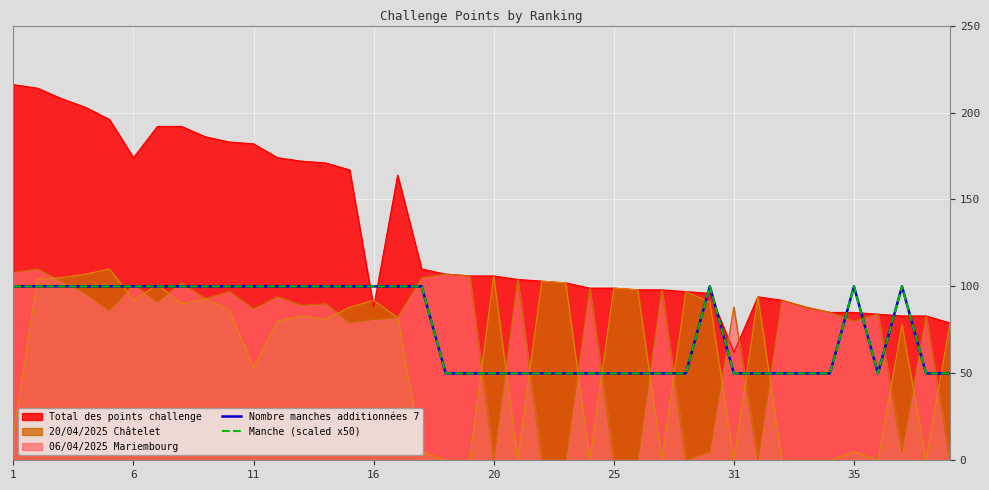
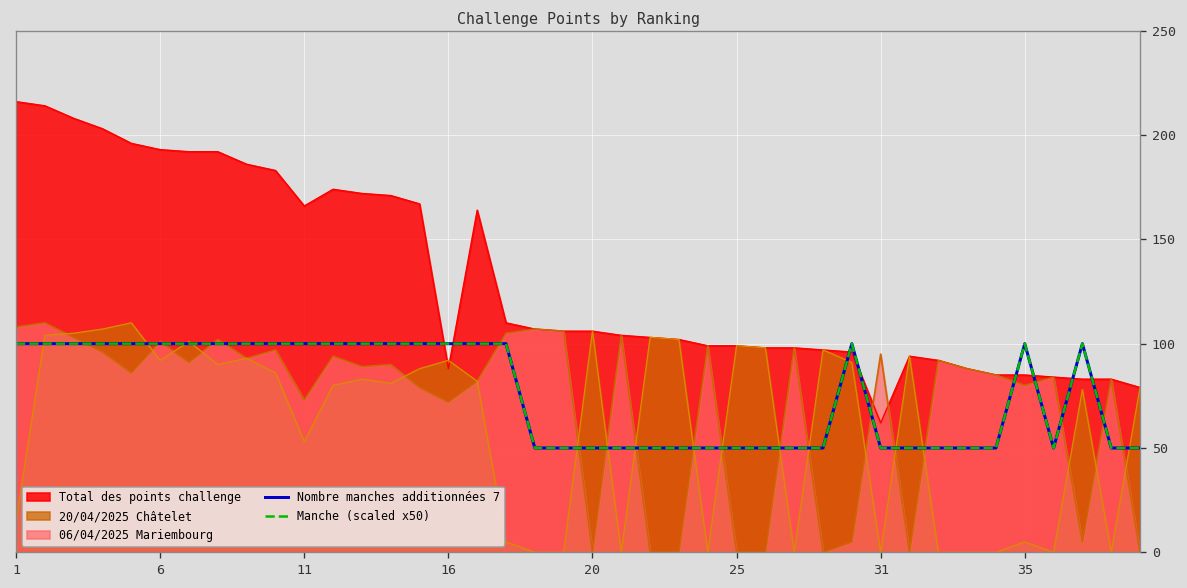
  {
    "Total des points challenge": {
      "1": 216,
-     "6": 174,
-     "11": 182,
+     "6": 193,
+     "11": 166,
      "16": 88,
      "31": 62
    },
    "20/04/2025 Châtelet": {
      "1": 15,
      "6": 92,
      "11": 53,
      "16": 92,
      "31": 0
    },
    "06/04/2025 Mariembourg": {
      "1": 108,
-     "11": 87,
-     "16": 81,
-     "31": 88
+     "11": 73,
+     "16": 72,
+     "31": 95
    },
    "Manche (scaled x50)": {
      "1": 100,
      "11": 100,
      "16": 100,
      "31": 50
    }
  }
